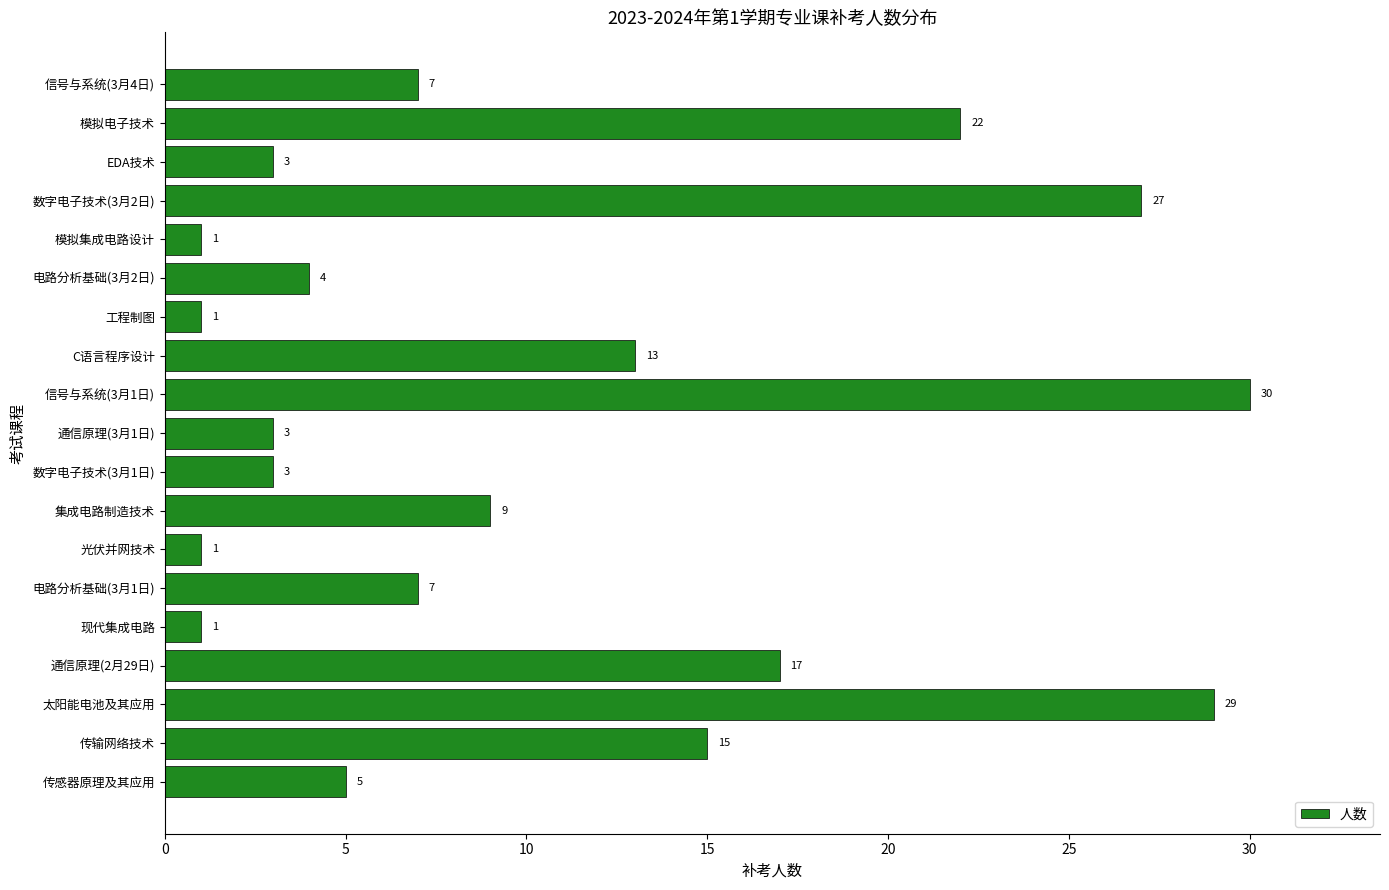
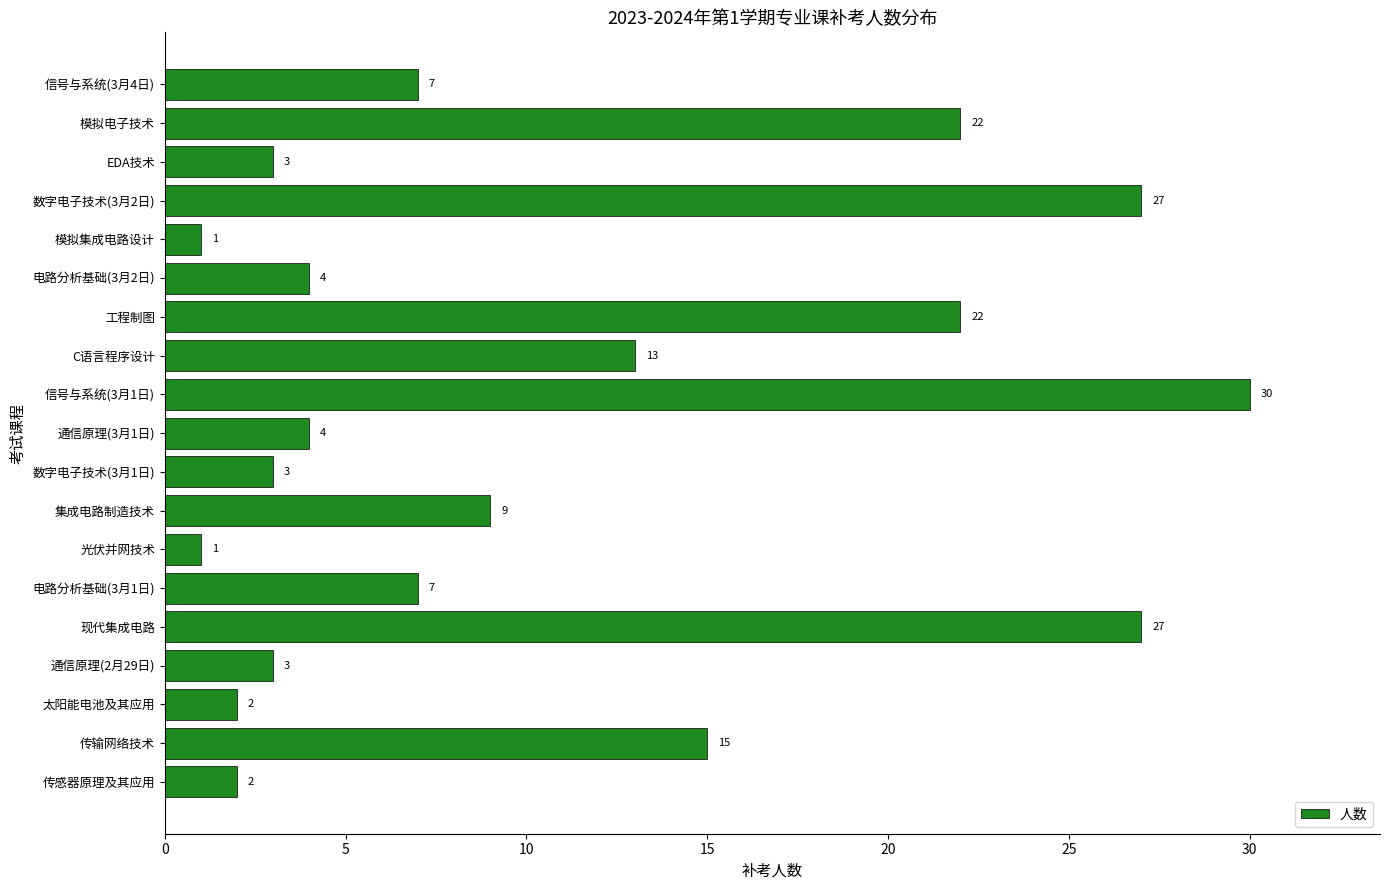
  {
    "信号与系统(3月4日)": 7,
    "模拟电子技术": 22,
    "EDA技术": 3,
    "数字电子技术(3月2日)": 27,
    "模拟集成电路设计": 1,
    "电路分析基础(3月2日)": 4,
-   "工程制图": 1,
+   "工程制图": 22,
    "C语言程序设计": 13,
    "信号与系统(3月1日)": 30,
-   "通信原理(3月1日)": 3,
+   "通信原理(3月1日)": 4,
    "数字电子技术(3月1日)": 3,
    "集成电路制造技术": 9,
    "光伏并网技术": 1,
    "电路分析基础(3月1日)": 7,
-   "现代集成电路": 1,
-   "通信原理(2月29日)": 17,
-   "太阳能电池及其应用": 29,
+   "现代集成电路": 27,
+   "通信原理(2月29日)": 3,
+   "太阳能电池及其应用": 2,
    "传输网络技术": 15,
-   "传感器原理及其应用": 5
+   "传感器原理及其应用": 2
  }
